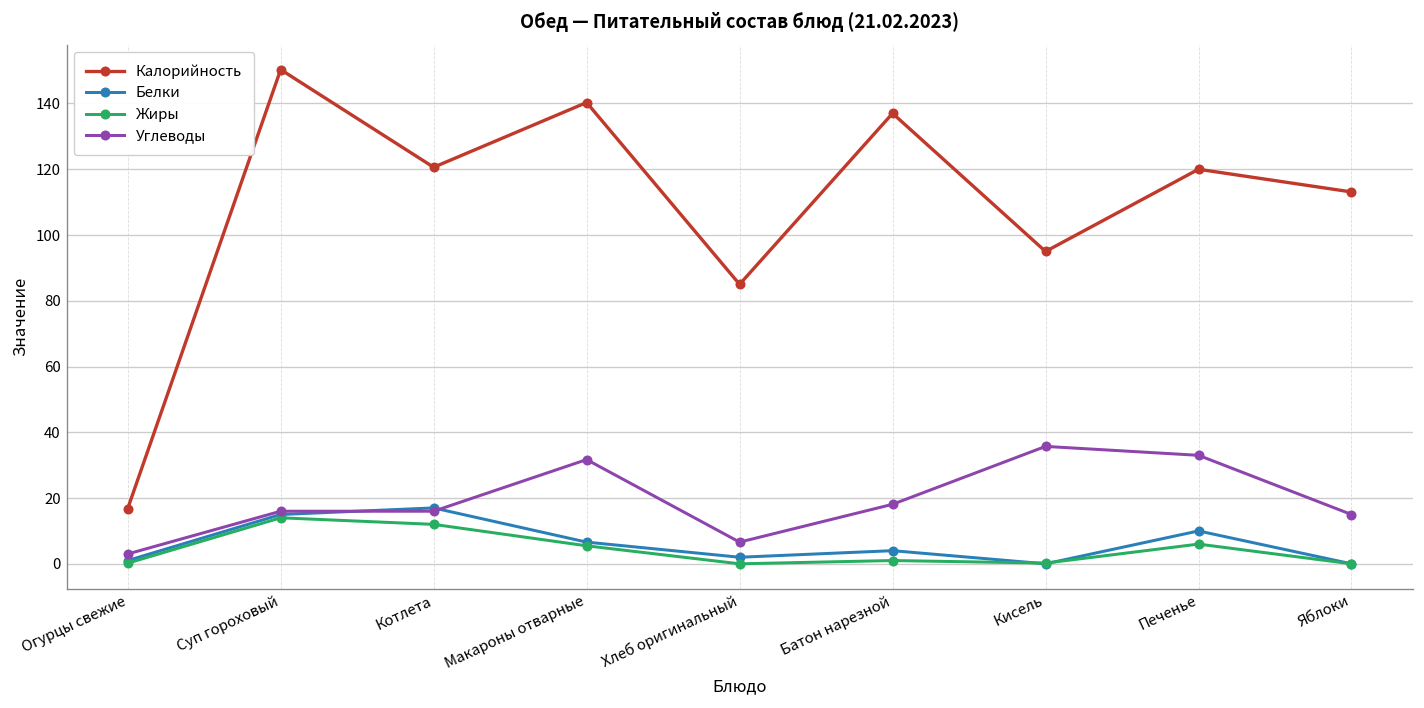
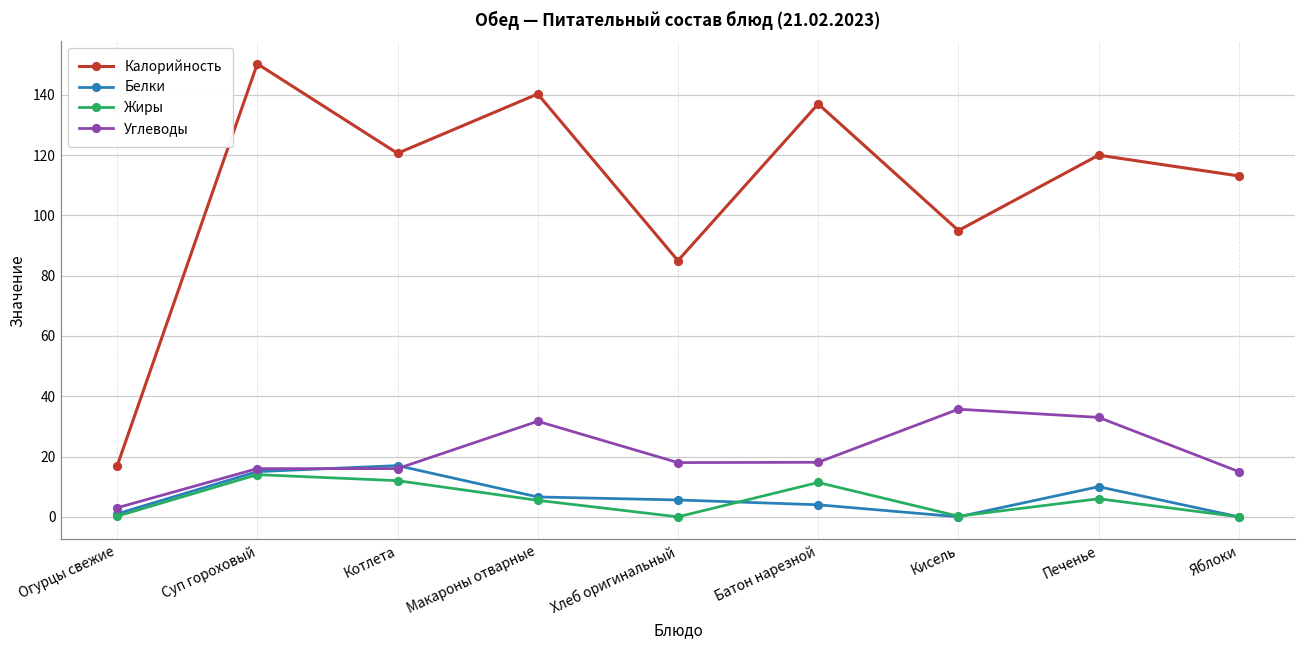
  {
    "Калорийность": {
      "Огурцы свежие": 17,
      "Суп гороховый": 150,
      "Котлета": 121,
      "Макароны отварные": 140,
      "Хлеб оригинальный": 85,
      "Батон нарезной": 137,
      "Кисель": 95,
      "Печенье": 120,
      "Яблоки": 113
    },
    "Белки": {
      "Суп гороховый": 15,
      "Котлета": 17,
      "Макароны отварные": 7,
-     "Хлеб оригинальный": 2,
+     "Хлеб оригинальный": 6,
      "Батон нарезной": 4,
      "Печенье": 10
    },
    "Жиры": {
      "Суп гороховый": 14,
      "Котлета": 12,
      "Макароны отварные": 5,
      "Хлеб оригинальный": 0,
-     "Батон нарезной": 1,
+     "Батон нарезной": 11,
      "Печенье": 6
    },
    "Углеводы": {
      "Огурцы свежие": 3,
      "Суп гороховый": 16,
      "Котлета": 16,
      "Макароны отварные": 32,
-     "Хлеб оригинальный": 7,
+     "Хлеб оригинальный": 18,
      "Батон нарезной": 18,
      "Кисель": 36,
      "Печенье": 33,
      "Яблоки": 15
    }
  }
